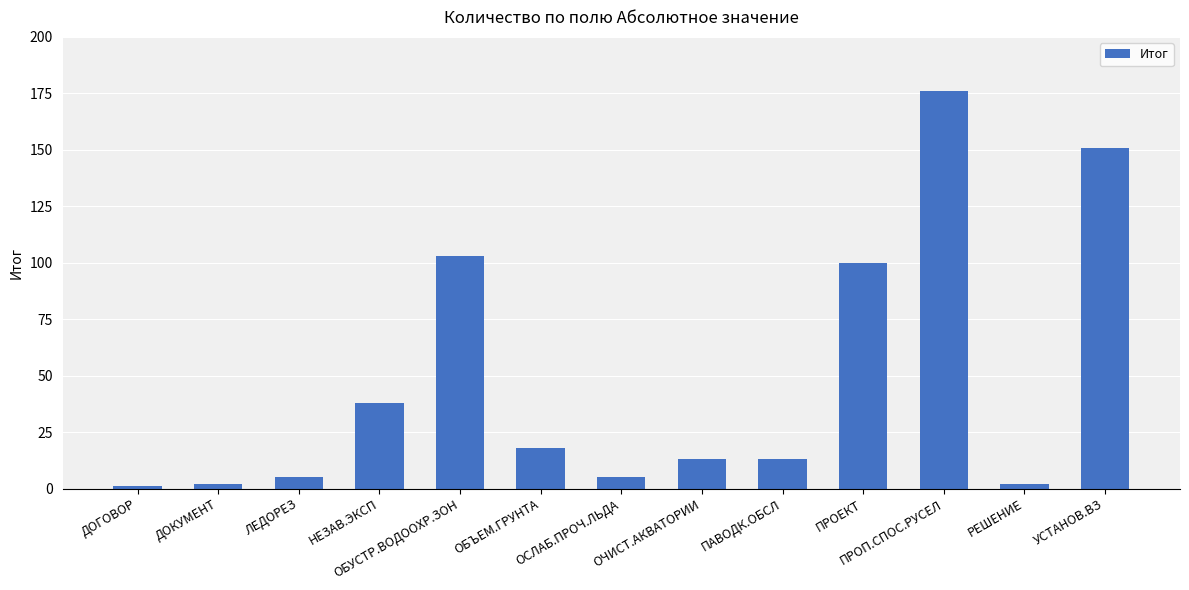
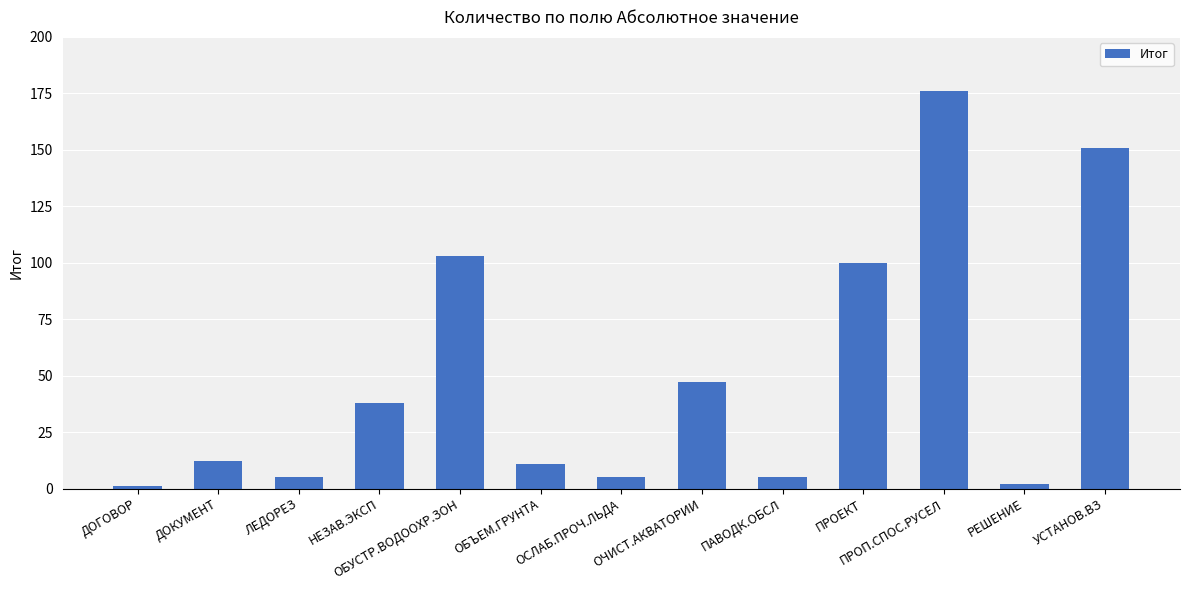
  {
-   "ДОКУМЕНТ": 2,
+   "ДОКУМЕНТ": 12,
    "ЛЕДОРЕЗ": 5,
    "НЕЗАВ.ЭКСП": 38,
    "ОБУСТР.ВОДООХР.ЗОН": 103,
-   "ОБЪЕМ.ГРУНТА": 18,
+   "ОБЪЕМ.ГРУНТА": 11,
    "ОСЛАБ.ПРОЧ.ЛЬДА": 5,
-   "ОЧИСТ.АКВАТОРИИ": 13,
-   "ПАВОДК.ОБСЛ": 13,
+   "ОЧИСТ.АКВАТОРИИ": 47,
+   "ПАВОДК.ОБСЛ": 5,
    "ПРОЕКТ": 100,
    "ПРОП.СПОС.РУСЕЛ": 176,
    "РЕШЕНИЕ": 2,
    "УСТАНОВ.ВЗ": 151
  }
